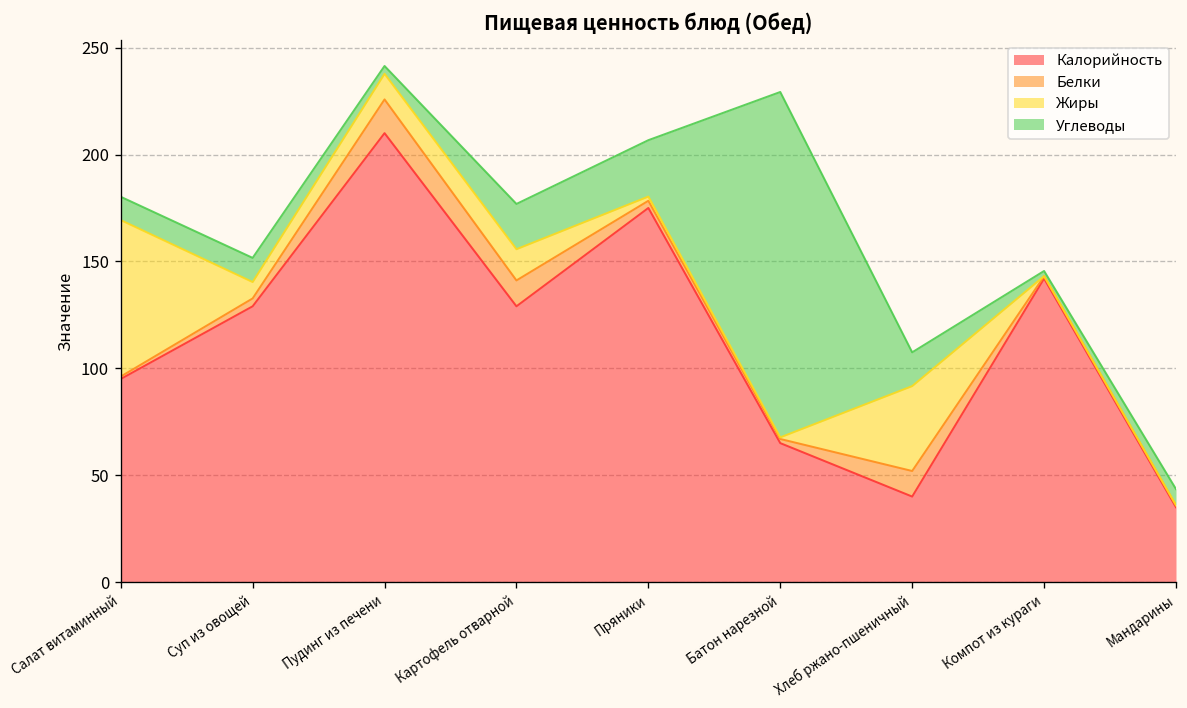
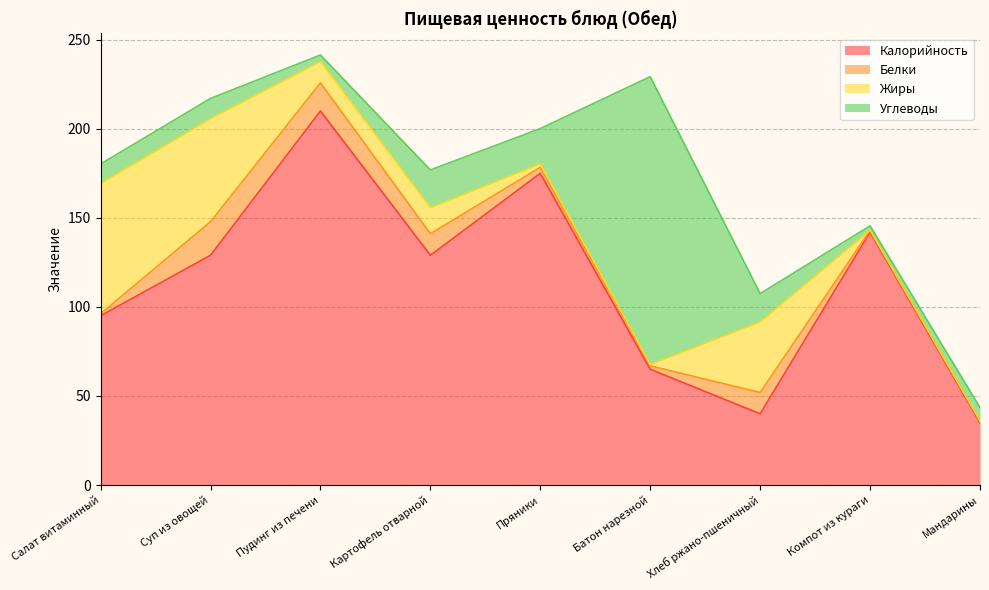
  {
    "Калорийность": {
      "Суп из овощей": 129,
      "Пудинг из печени": 210,
      "Картофель отварной": 129,
      "Пряники": 175,
      "Батон нарезной": 65,
      "Хлеб ржано-пшеничный": 40
    },
    "Белки": {
-     "Суп из овощей": 4,
+     "Суп из овощей": 19,
      "Пудинг из печени": 16,
      "Картофель отварной": 12,
      "Пряники": 3,
      "Хлеб ржано-пшеничный": 12
    },
    "Жиры": {
      "Салат витаминный": 73,
-     "Суп из овощей": 8,
+     "Суп из овощей": 58,
      "Пудинг из печени": 12,
      "Картофель отварной": 15,
      "Пряники": 2,
      "Хлеб ржано-пшеничный": 40
    },
    "Углеводы": {
      "Салат витаминный": 11,
      "Суп из овощей": 11,
      "Пудинг из печени": 4,
      "Картофель отварной": 21,
-     "Пряники": 26,
+     "Пряники": 20,
      "Батон нарезной": 162,
      "Хлеб ржано-пшеничный": 16,
      "Компот из кураги": 2,
      "Мандарины": 8
    }
  }
